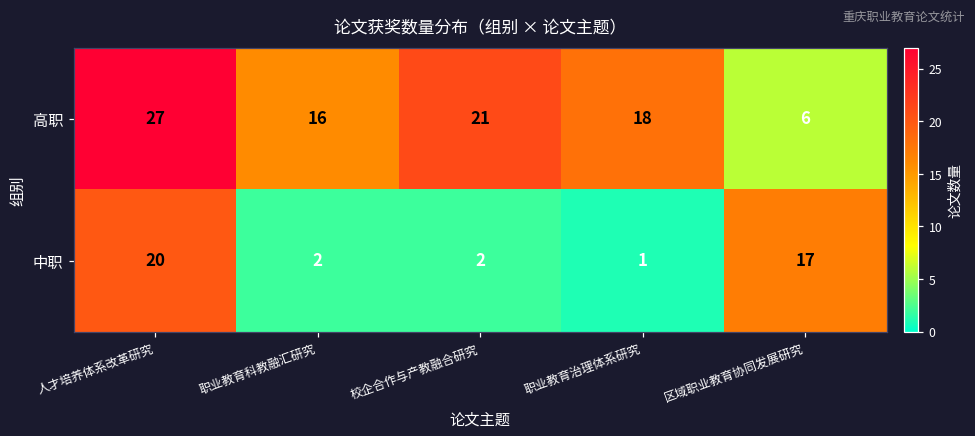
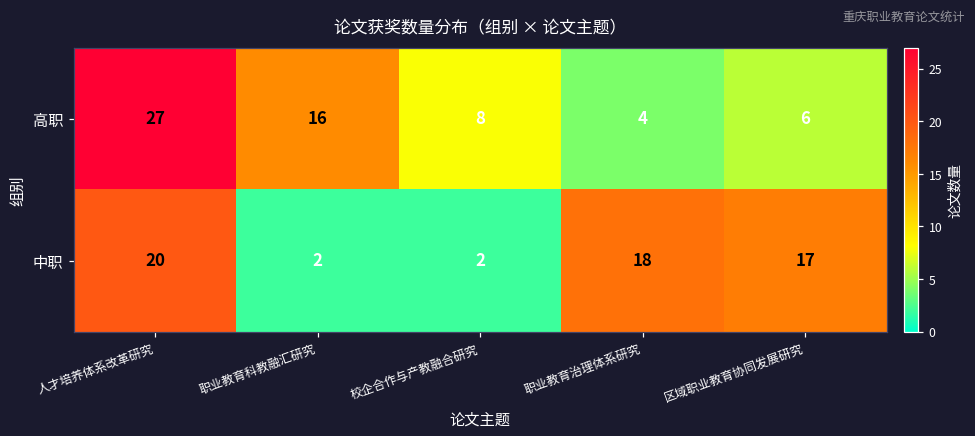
  {
    "高职": {
      "人才培养体系改革研究": 27,
      "职业教育科教融汇研究": 16,
-     "校企合作与产教融合研究": 21,
-     "职业教育治理体系研究": 18,
+     "校企合作与产教融合研究": 8,
+     "职业教育治理体系研究": 4,
      "区域职业教育协同发展研究": 6
    },
    "中职": {
      "人才培养体系改革研究": 20,
      "职业教育科教融汇研究": 2,
      "校企合作与产教融合研究": 2,
-     "职业教育治理体系研究": 1,
+     "职业教育治理体系研究": 18,
      "区域职业教育协同发展研究": 17
    }
  }
